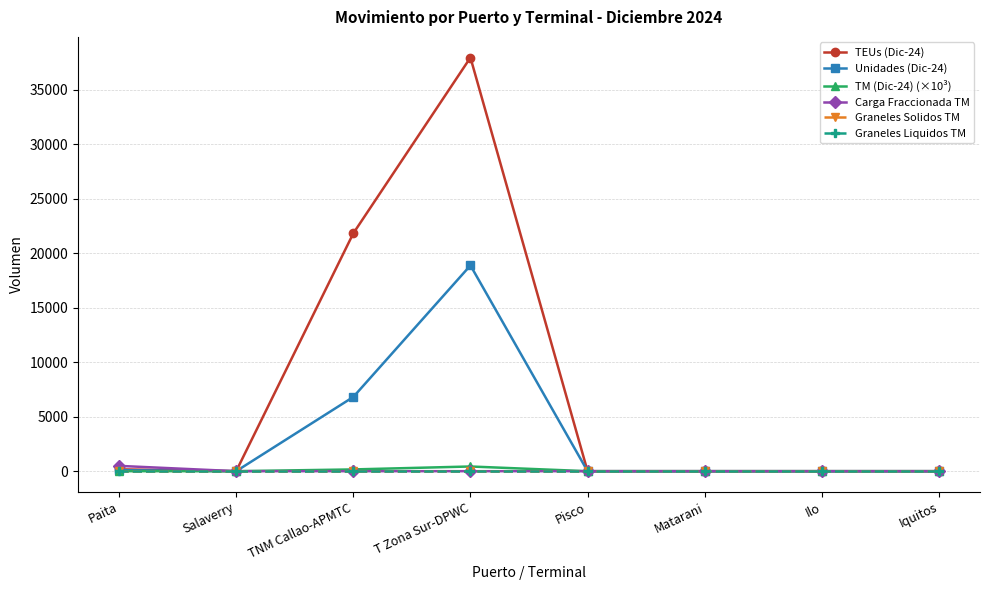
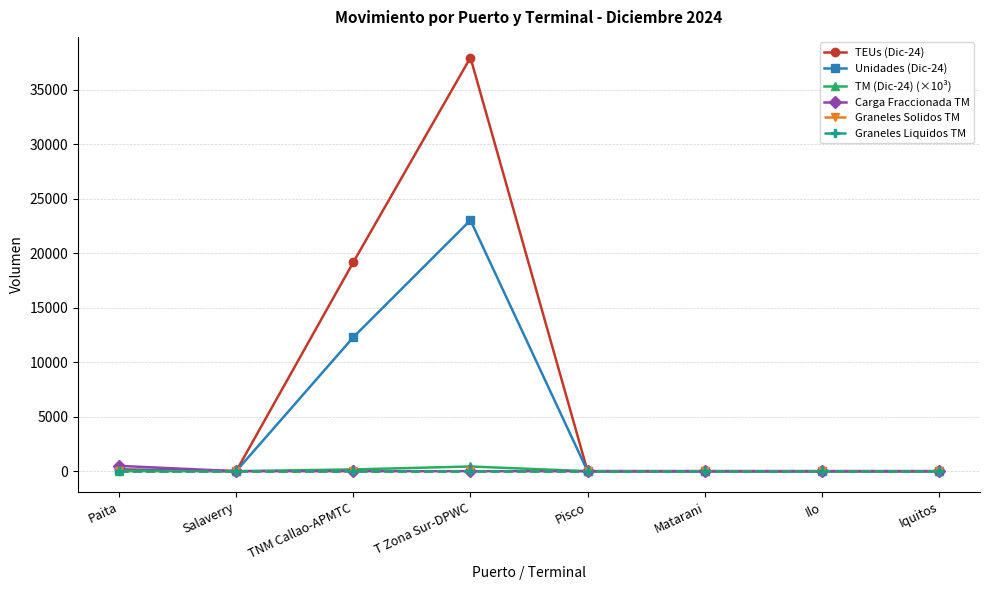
  {
    "TEUs (Dic-24)": {
-     "TNM Callao-APMTC": 21800,
+     "TNM Callao-APMTC": 19200,
      "T Zona Sur-DPWC": 38000
    },
    "Unidades (Dic-24)": {
-     "TNM Callao-APMTC": 6800,
-     "T Zona Sur-DPWC": 18900
+     "TNM Callao-APMTC": 12300,
+     "T Zona Sur-DPWC": 23000
    },
    "Carga Fraccionada TM": {
      "Paita": 500
    }
  }
